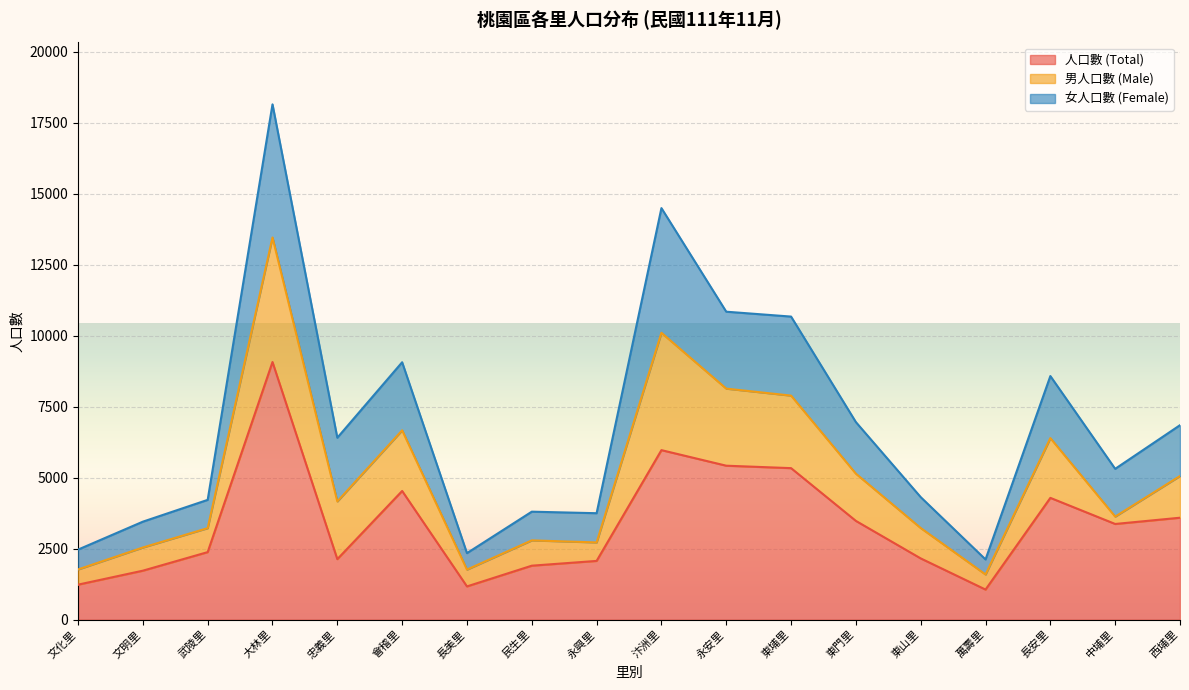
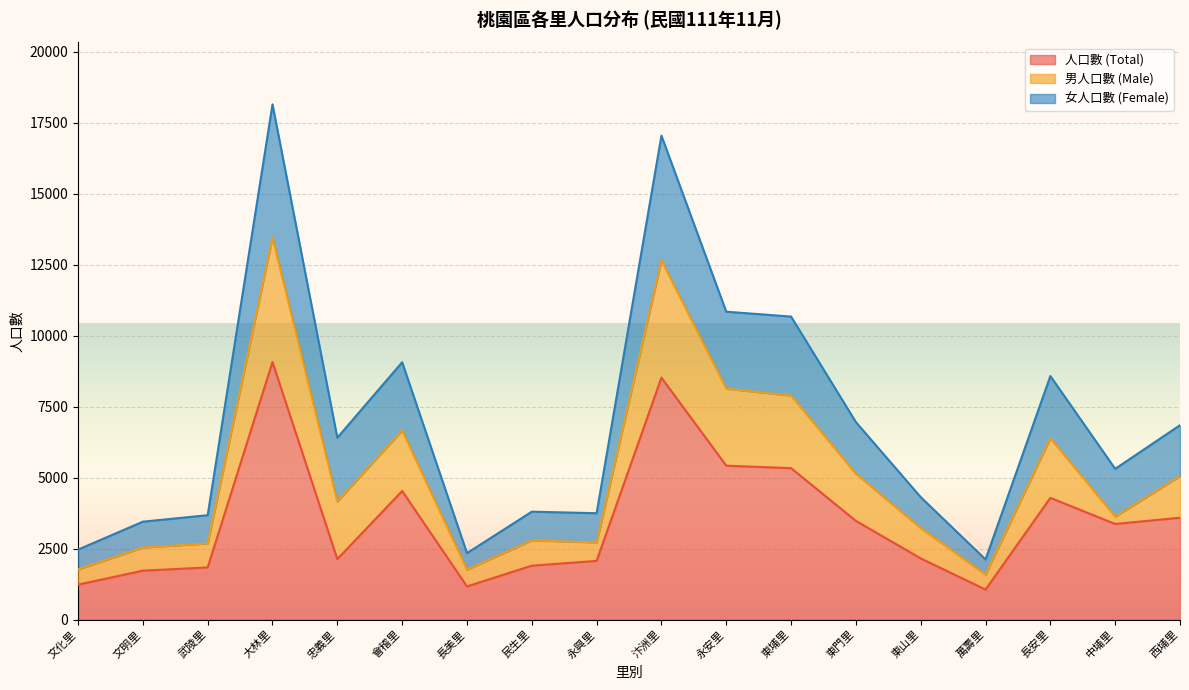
  {
    "人口數 (Total)": {
      "文化里": 1200,
      "文明里": 1700,
-     "武陵里": 2400,
+     "武陵里": 1800,
      "大林里": 9100,
      "忠義里": 2100,
      "會稽里": 4500,
      "長美里": 1200,
      "民生里": 1900,
      "永興里": 2100,
-     "汴洲里": 6000,
+     "汴洲里": 8500,
      "永安里": 5400,
      "東埔里": 5300,
      "東門里": 3500,
      "東山里": 2200,
      "萬壽里": 1100,
      "長安里": 4300,
      "中埔里": 3400,
      "西埔里": 3600
    },
    "男人口數 (Male)": {
      "文化里": 500,
      "文明里": 800,
      "武陵里": 800,
      "大林里": 4400,
      "忠義里": 2000,
      "會稽里": 2100,
      "長美里": 600,
      "民生里": 900,
      "永興里": 700,
      "汴洲里": 4100,
      "永安里": 2700,
      "東埔里": 2600,
      "東門里": 1700,
      "東山里": 1100,
      "萬壽里": 500,
      "長安里": 2100,
      "中埔里": 300,
      "西埔里": 1500
    }
  }
